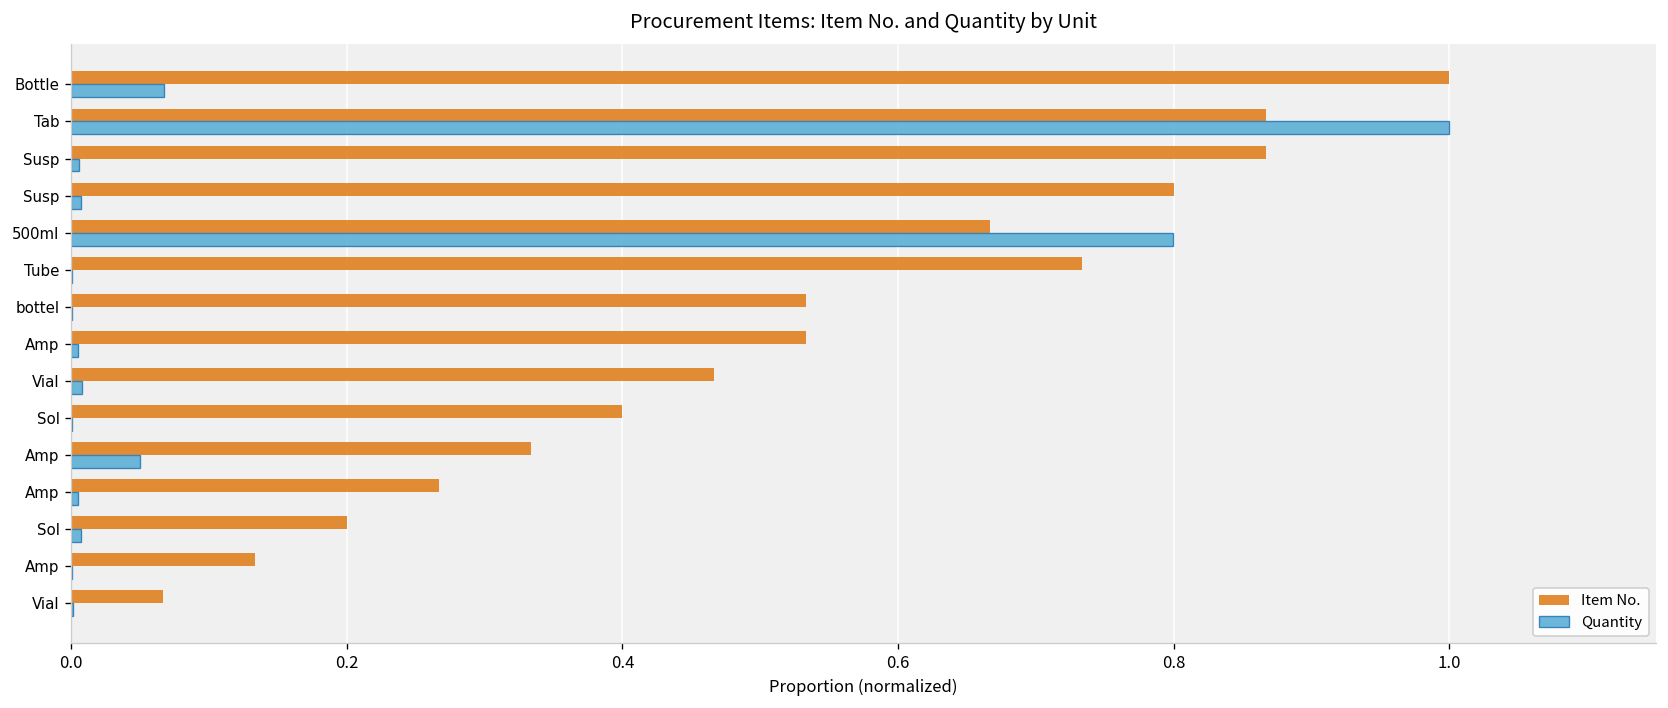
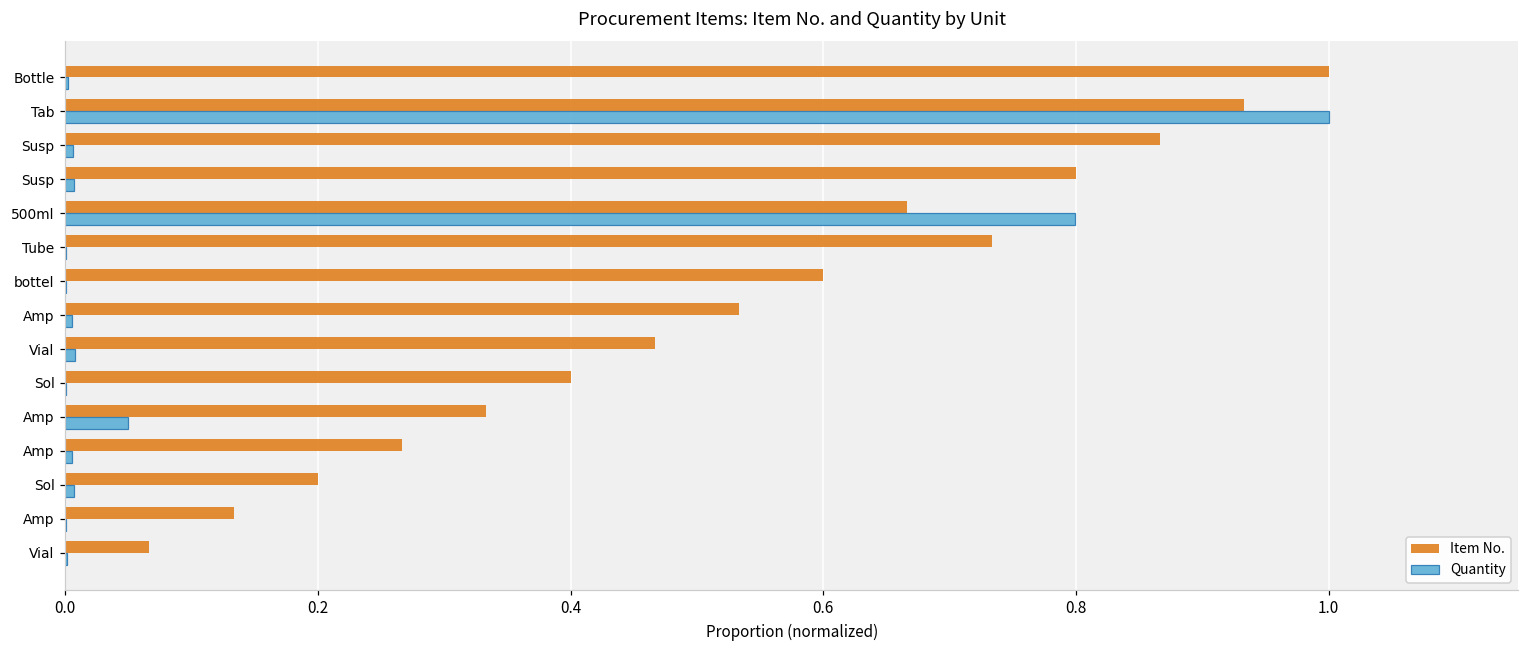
  {
    "Item No.": {
      "Bottle": 1.000,
-     "Tab": 0.867,
+     "Tab": 0.933,
      "500ml": 0.667,
      "Tube": 0.733,
-     "bottel": 0.533
+     "bottel": 0.600
    },
    "Quantity": {
-     "Bottle": 0.067,
+     "Bottle": 0.002,
      "Tab": 1.000,
      "500ml": 0.800
    }
  }
